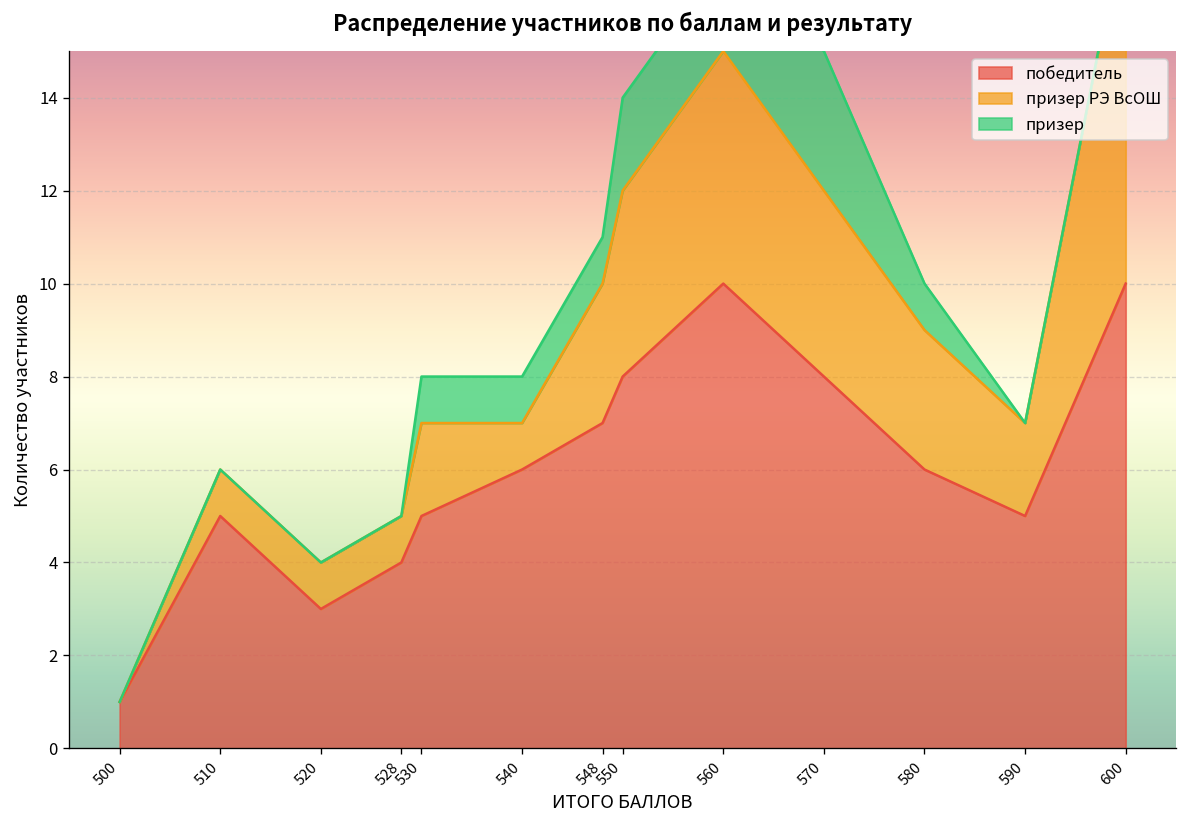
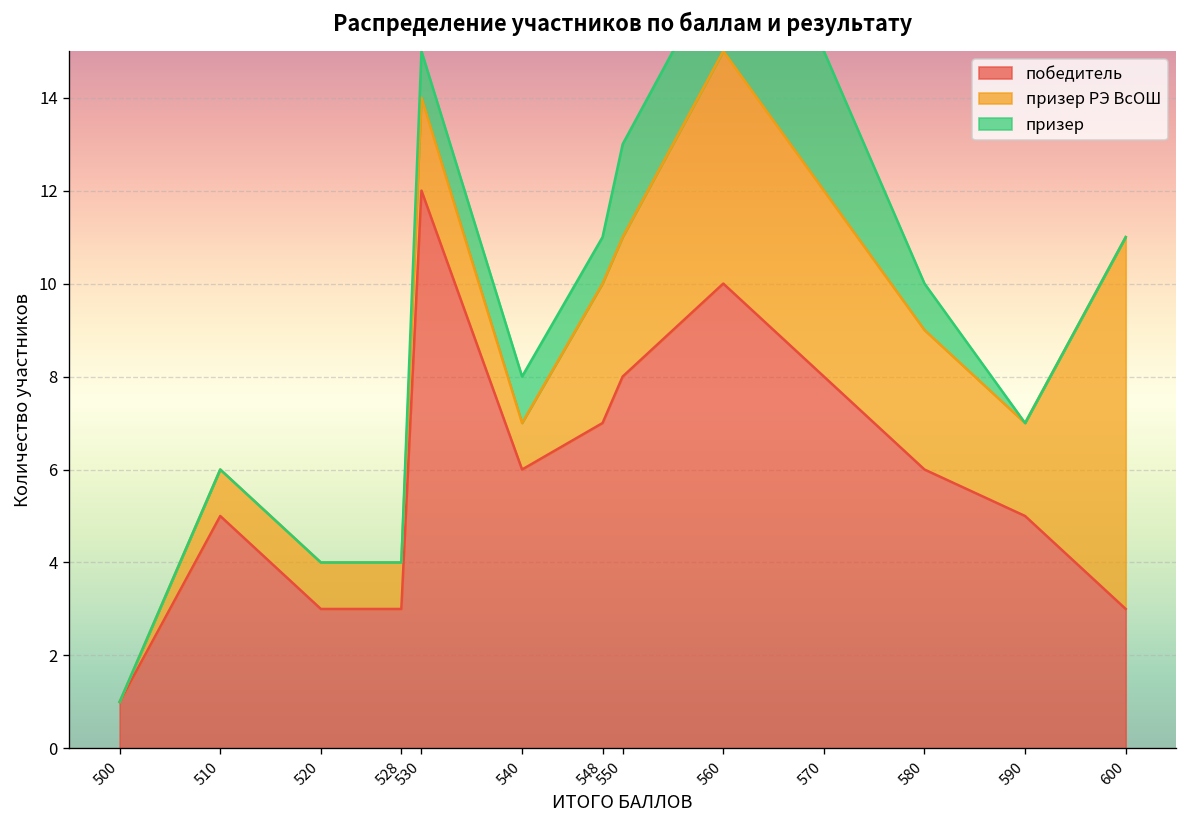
  {
    "победитель": {
      "510": 5,
      "520": 3,
-     "528": 4,
-     "530": 5,
+     "528": 3,
+     "530": 12,
      "540": 6,
      "548": 7,
      "550": 8,
      "560": 10,
      "570": 8,
      "580": 6,
      "590": 5,
-     "600": 10
+     "600": 3
    },
    "призер РЭ ВсОШ": {
      "530": 2,
      "540": 1,
      "548": 3,
-     "550": 4,
+     "550": 3,
      "560": 5,
      "570": 4,
      "580": 3
    },
    "призер": {
      "530": 1,
      "540": 1,
      "548": 1,
      "550": 2,
      "570": 3,
      "580": 1
    }
  }
